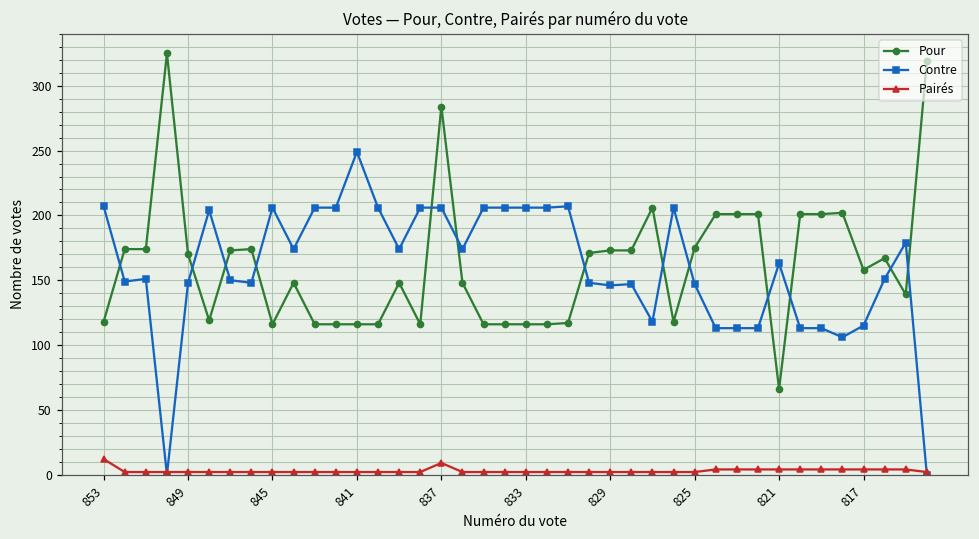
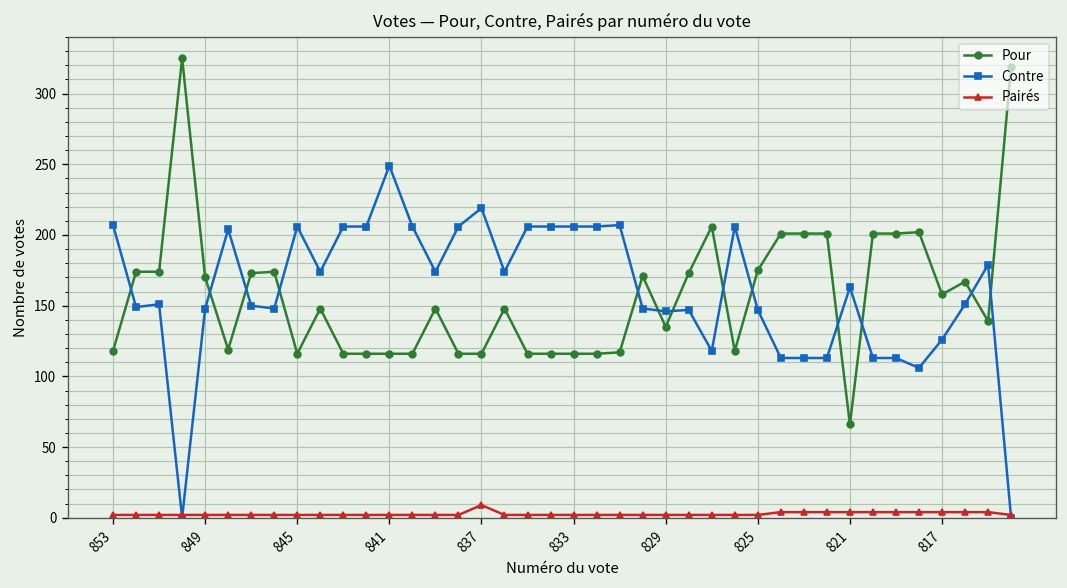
  {
    "Pour": {
      "853": 118,
      "849": 170,
      "845": 116,
      "841": 116,
-     "837": 284,
+     "837": 116,
      "833": 116,
-     "829": 173,
+     "829": 135,
      "825": 175,
      "821": 66,
      "817": 158
    },
    "Contre": {
      "853": 207,
      "849": 148,
      "845": 206,
      "841": 249,
-     "837": 206,
+     "837": 219,
      "833": 206,
      "829": 146,
      "825": 147,
      "821": 163,
-     "817": 115
+     "817": 126
    },
    "Pairés": {
-     "853": 12,
+     "853": 2,
      "849": 2,
      "845": 2,
      "841": 2,
      "837": 9,
      "833": 2,
      "829": 2,
      "825": 2,
      "821": 4,
      "817": 4
    }
  }
